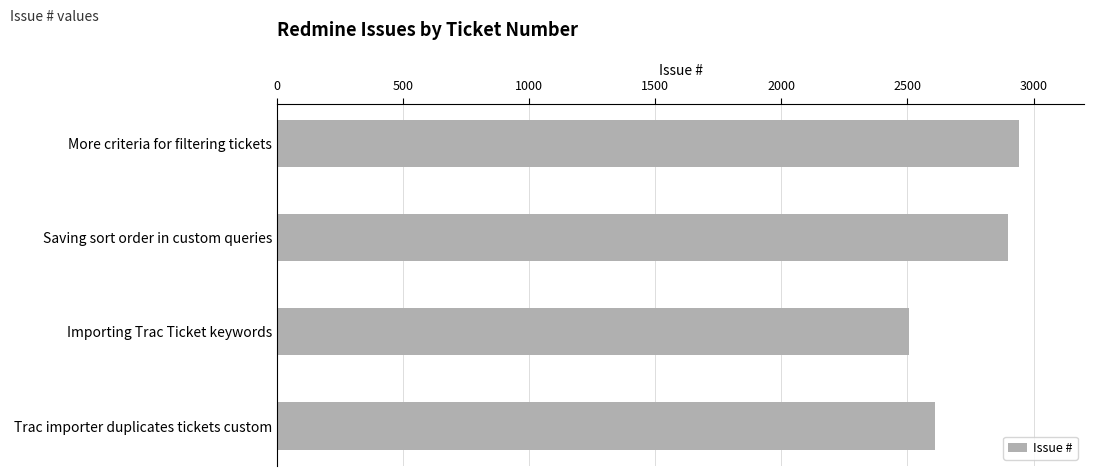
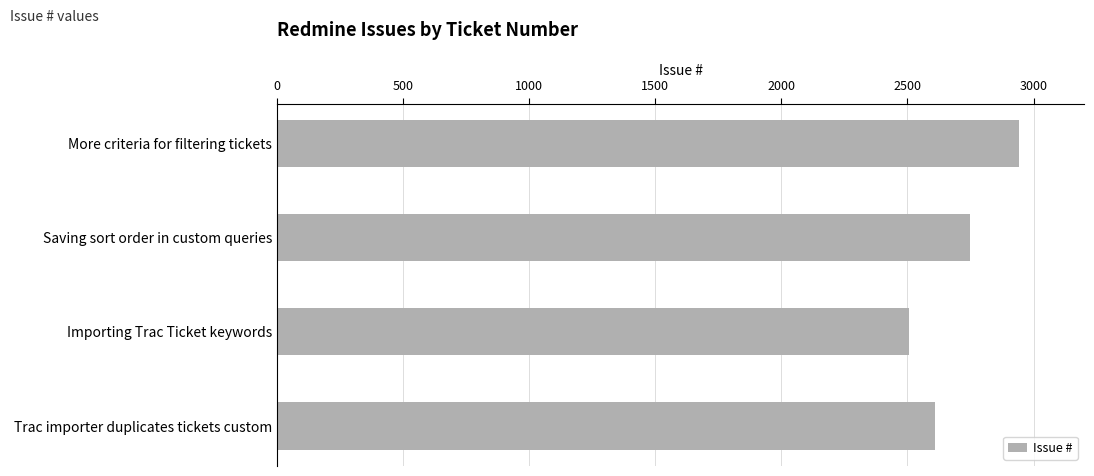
  {
    "More criteria for filtering tickets": 2940,
-   "Saving sort order in custom queries": 2900,
+   "Saving sort order in custom queries": 2750,
    "Importing Trac Ticket keywords": 2500,
    "Trac importer duplicates tickets custom": 2610
  }
